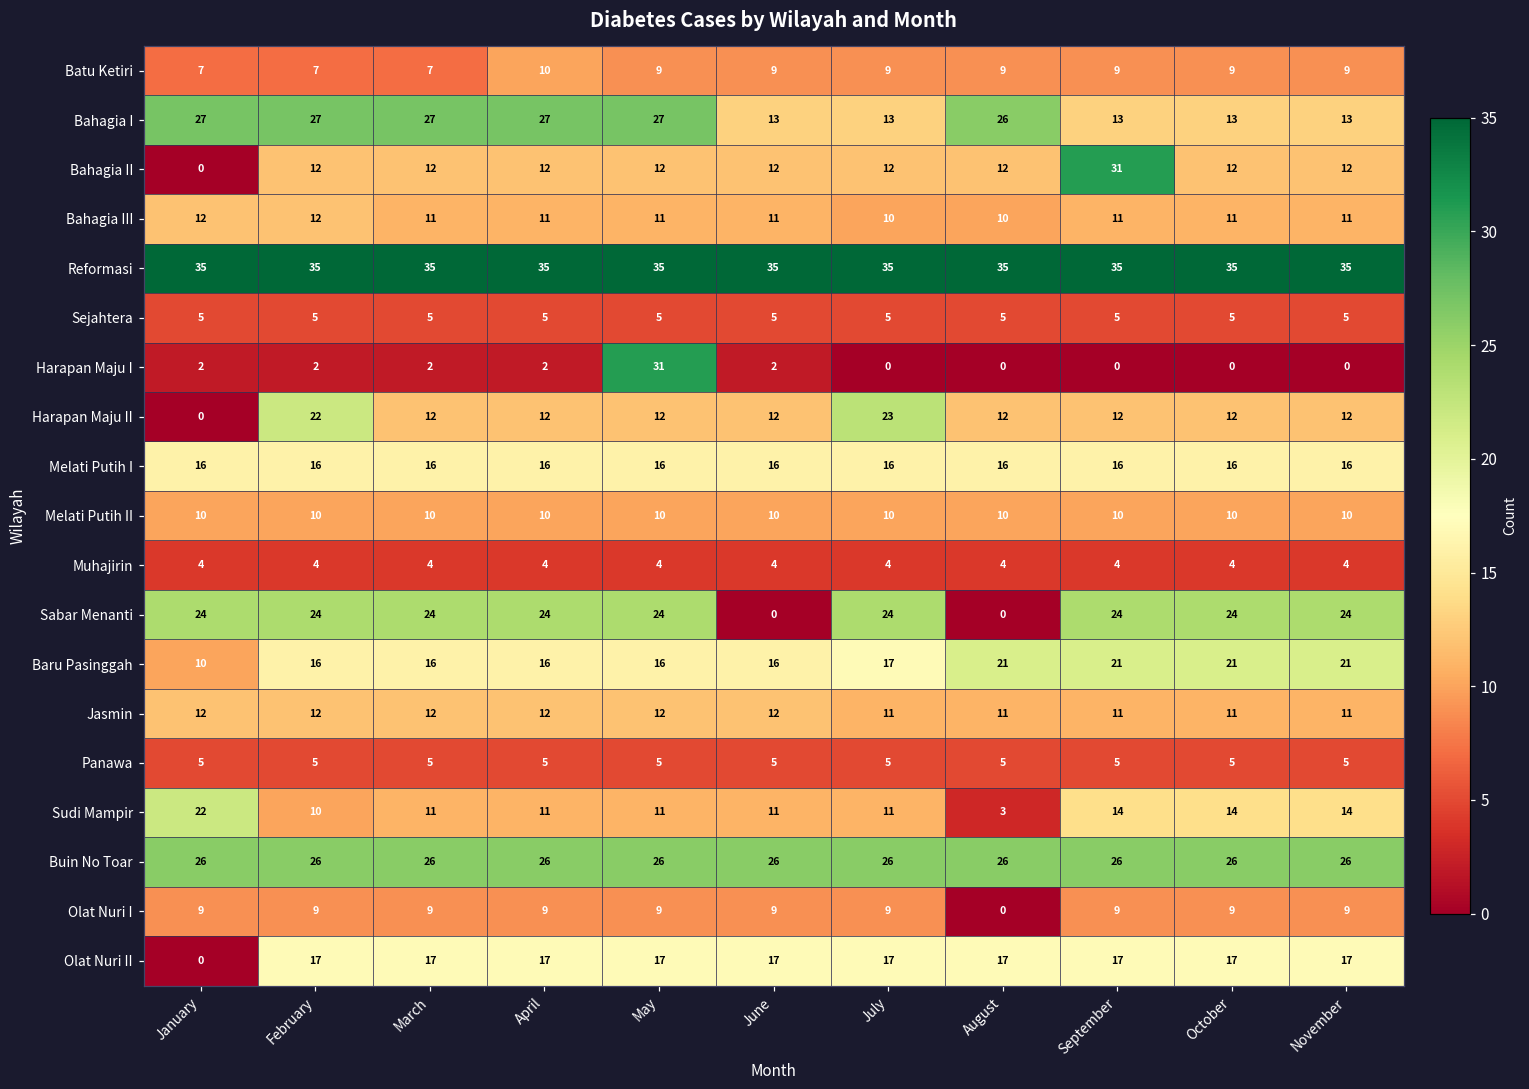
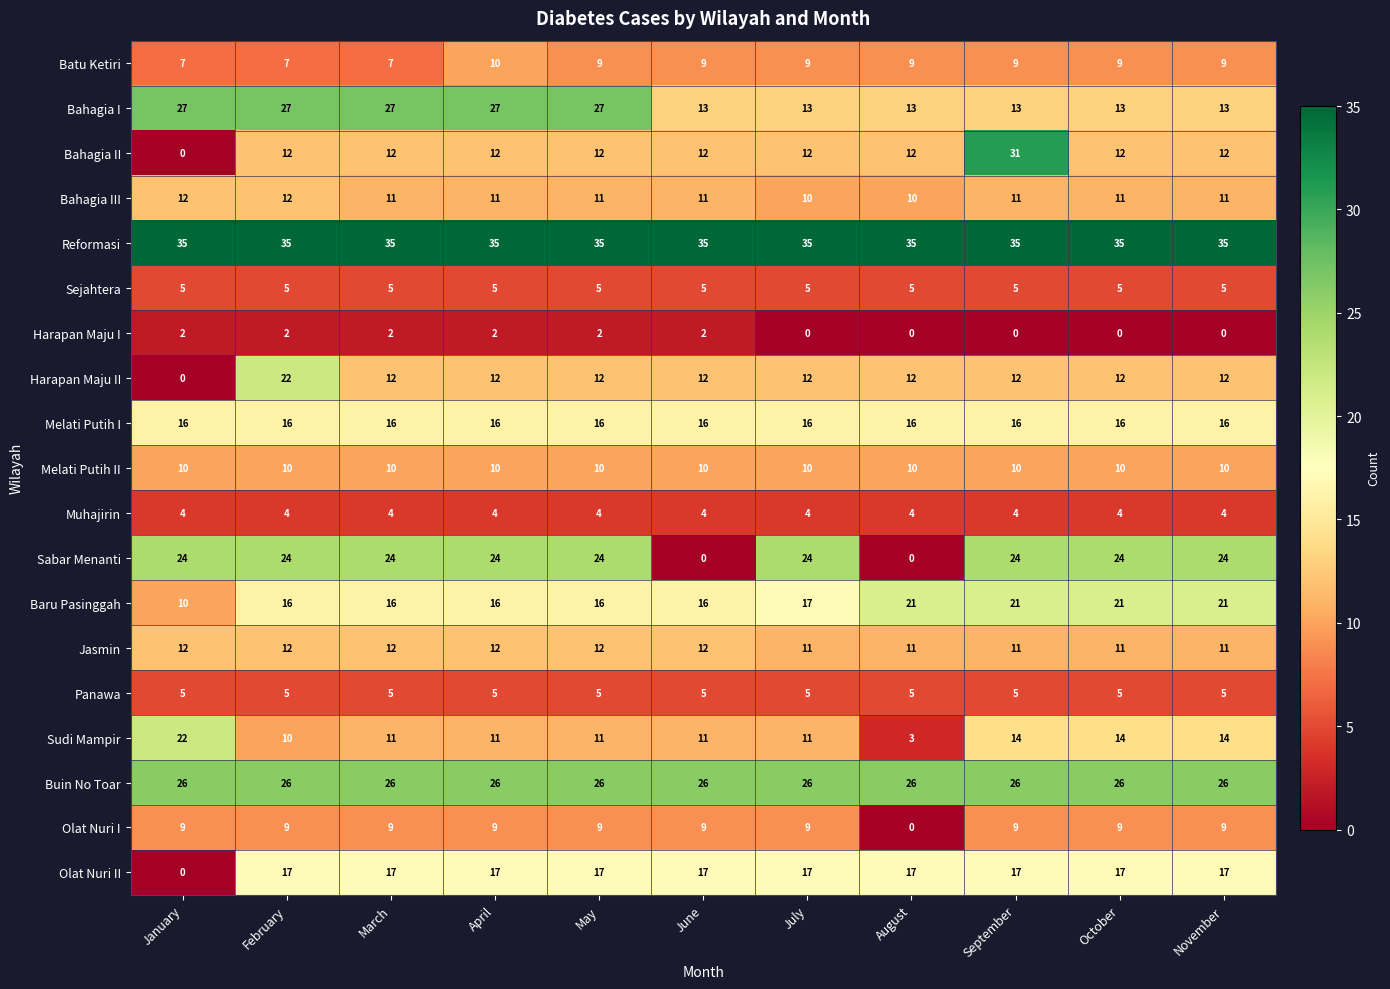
  {
    "Bahagia I": {
      "January": 27,
      "February": 27,
      "March": 27,
      "April": 27,
      "May": 27,
      "June": 13,
      "July": 13,
-     "August": 26,
+     "August": 13,
      "September": 13,
      "October": 13,
      "November": 13
    },
    "Harapan Maju I": {
      "January": 2,
      "February": 2,
      "March": 2,
      "April": 2,
-     "May": 31,
+     "May": 2,
      "June": 2,
      "July": 0,
      "August": 0,
      "September": 0,
      "October": 0,
      "November": 0
    },
    "Harapan Maju II": {
      "January": 0,
      "February": 22,
      "March": 12,
      "April": 12,
      "May": 12,
      "June": 12,
-     "July": 23,
+     "July": 12,
      "August": 12,
      "September": 12,
      "October": 12,
      "November": 12
    }
  }
